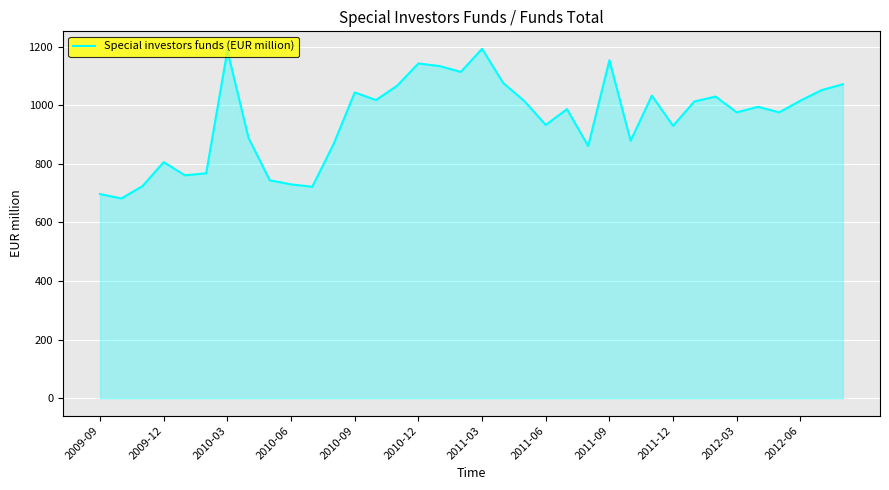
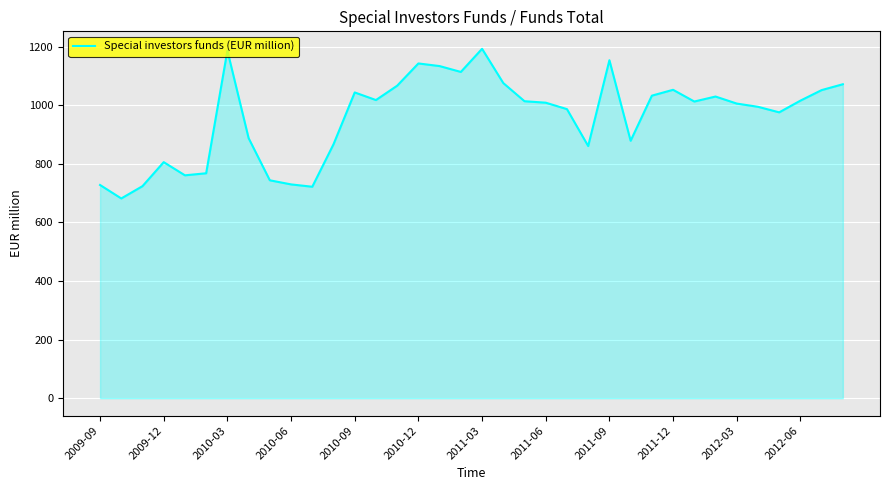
  {
-   "2009-09": 700,
+   "2009-09": 730,
    "2009-12": 810,
    "2010-06": 730,
    "2010-09": 1040,
    "2010-12": 1140,
    "2011-03": 1190,
-   "2011-06": 930,
+   "2011-06": 1010,
    "2011-09": 1150,
-   "2011-12": 930,
-   "2012-03": 980,
+   "2011-12": 1050,
+   "2012-03": 1010,
    "2012-06": 1020
  }
